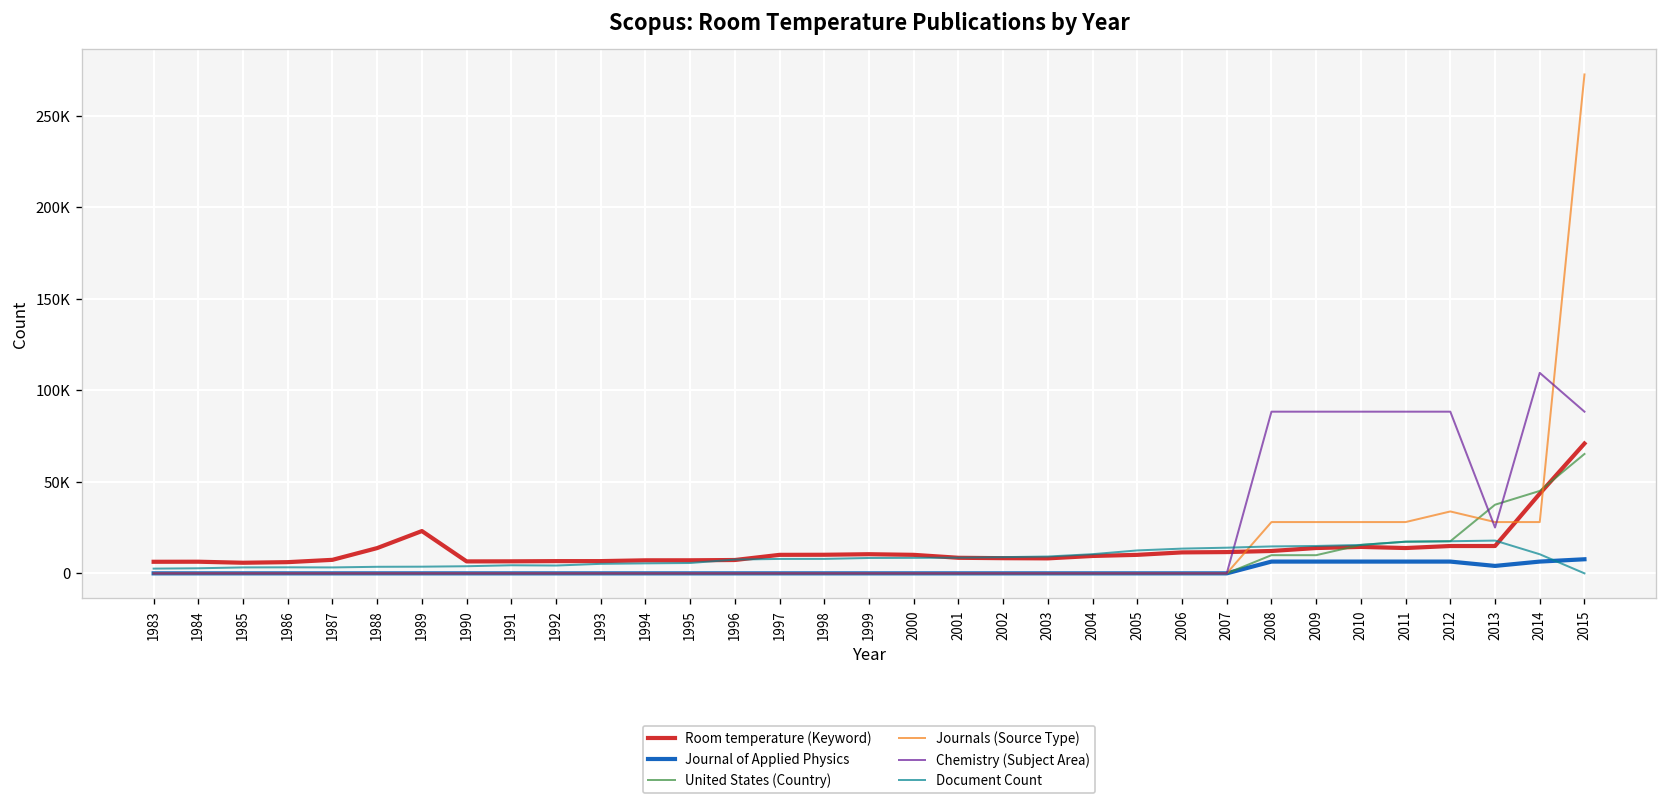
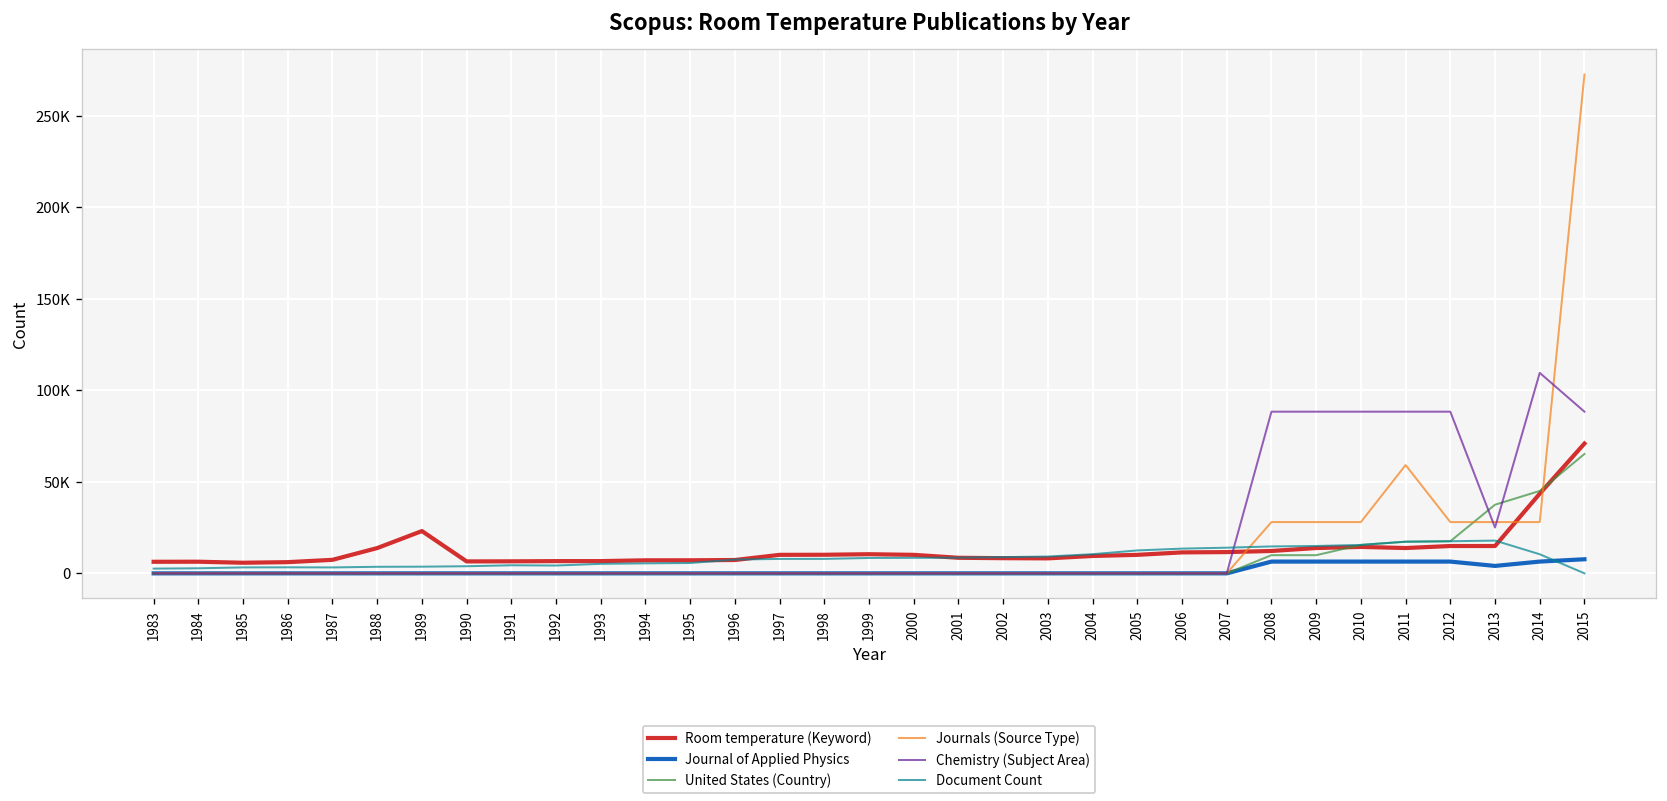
  {
    "Room temperature (Keyword)": {
      "1983": 6000,
      "1984": 6000,
      "1985": 6000,
      "1986": 6000,
      "1987": 7000,
      "1988": 14000,
      "1989": 23000,
      "1990": 7000,
      "1991": 7000,
      "1992": 7000,
      "1994": 7000,
      "1997": 10000,
      "1998": 10000,
      "1999": 10000,
      "2005": 10000,
      "2006": 11000,
      "2007": 12000,
      "2008": 12000,
      "2011": 14000,
      "2012": 15000,
      "2013": 15000,
      "2015": 71000
    },
    "Journal of Applied Physics": {
      "2008": 6000,
      "2009": 6000,
      "2010": 6000,
      "2011": 6000,
      "2012": 6000,
      "2013": 4000,
      "2014": 6000,
      "2015": 8000
    },
    "United States (Country)": {
      "2008": 10000,
      "2009": 10000,
      "2013": 37000,
      "2015": 65000
    },
    "Journals (Source Type)": {
      "2008": 28000,
      "2009": 28000,
      "2010": 28000,
-     "2011": 28000,
-     "2012": 34000,
+     "2011": 59000,
+     "2012": 28000,
      "2013": 28000,
      "2014": 28000,
      "2015": 272000
    },
    "Chemistry (Subject Area)": {
      "2008": 88000,
      "2009": 88000,
      "2010": 88000,
      "2011": 88000,
      "2012": 88000,
      "2013": 25000,
      "2014": 109000,
      "2015": 88000
    },
    "Document Count": {
      "1983": 3000,
      "1984": 3000,
      "1985": 3000,
      "1986": 3000,
      "1987": 3000,
      "1988": 4000,
      "1989": 4000,
      "1990": 4000,
      "1991": 4000,
      "1992": 4000,
      "1994": 5000,
      "1997": 8000,
      "1998": 8000,
      "1999": 8000,
      "2005": 13000,
      "2006": 14000,
      "2007": 14000,
      "2008": 15000,
      "2013": 18000,
      "2014": 10000,
      "2015": 0
    }
  }
